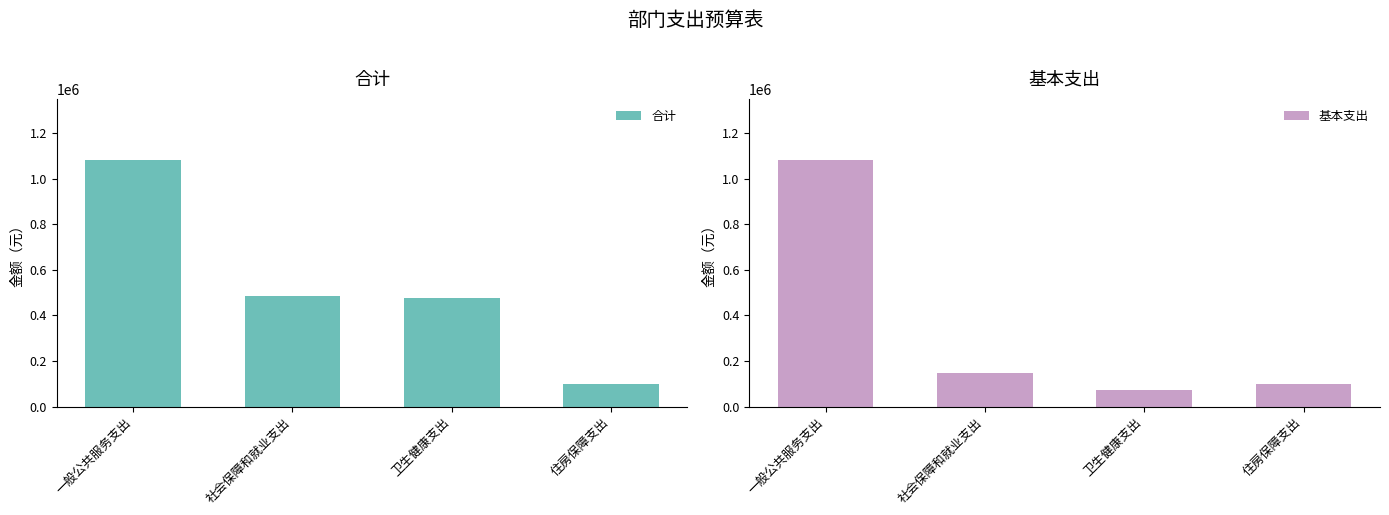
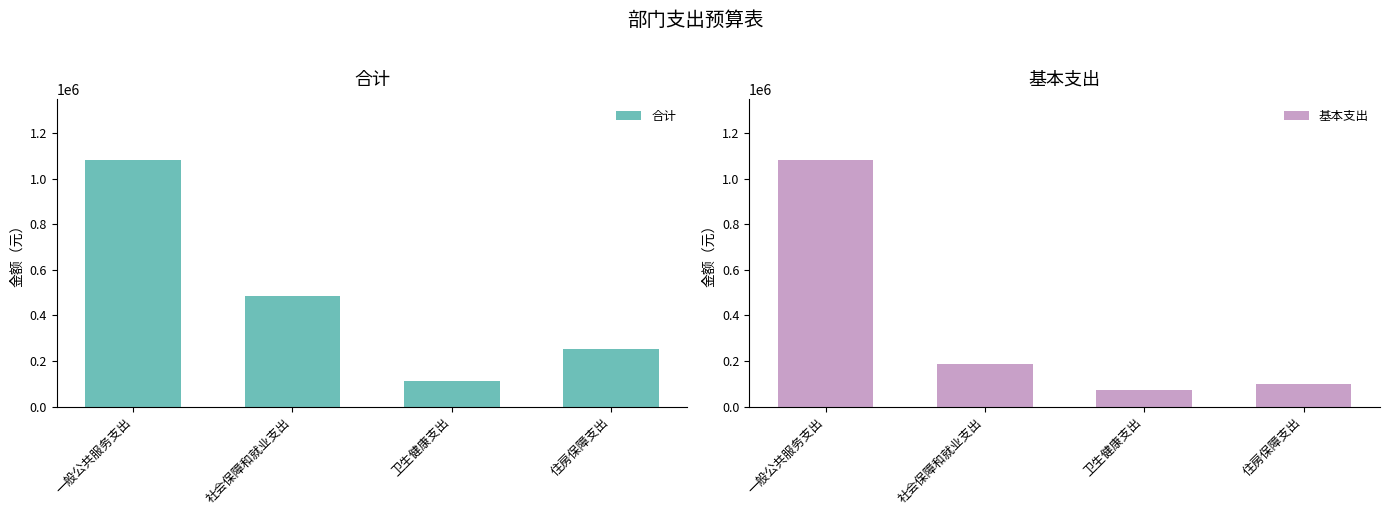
  {
    "合计": {
      "一般公共服务支出": 1080000,
      "社会保障和就业支出": 480000,
-     "卫生健康支出": 480000,
-     "住房保障支出": 100000
+     "卫生健康支出": 110000,
+     "住房保障支出": 250000
    },
    "基本支出": {
      "一般公共服务支出": 1080000,
-     "社会保障和就业支出": 150000,
+     "社会保障和就业支出": 190000,
      "卫生健康支出": 70000,
      "住房保障支出": 100000
    }
  }
